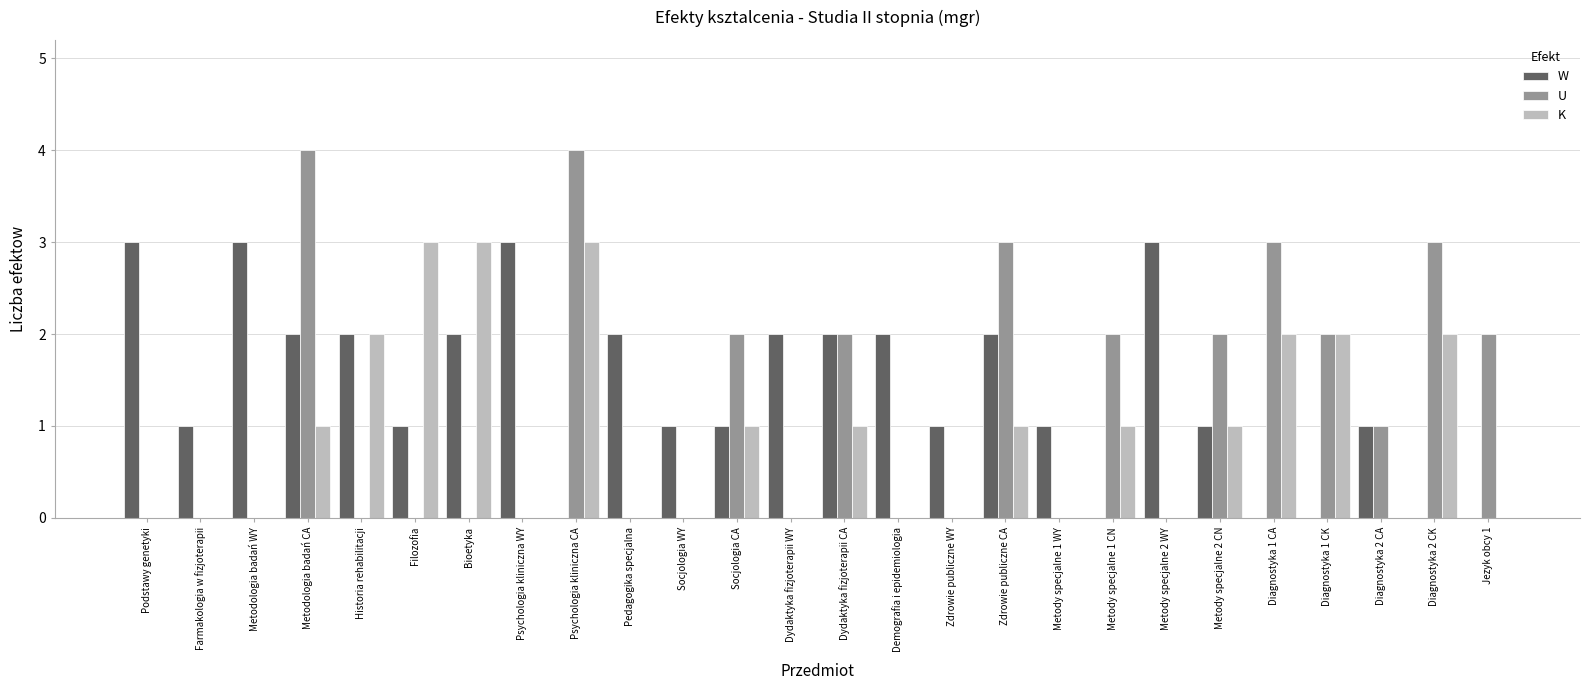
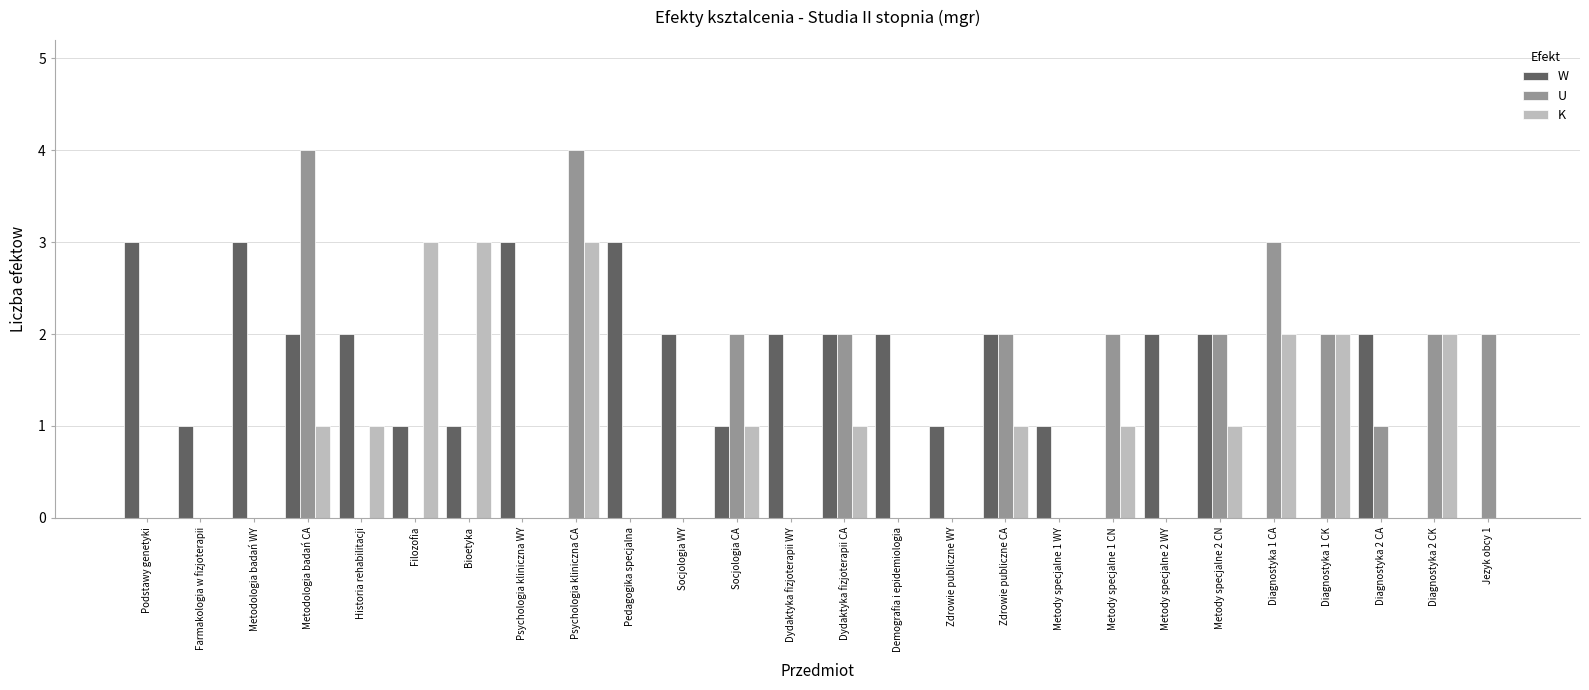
  {
    "W": {
      "Podstawy genetyki": 3,
      "Farmakologia w fizjoterapii": 1,
      "Metodologia badań WY": 3,
      "Metodologia badań CA": 2,
      "Historia rehabilitacji": 2,
      "Filozofia": 1,
-     "Bioetyka": 2,
+     "Bioetyka": 1,
      "Psychologia kliniczna WY": 3,
      "Psychologia kliniczna CA": 0,
-     "Pedagogika specjalna": 2,
-     "Socjologia WY": 1,
+     "Pedagogika specjalna": 3,
+     "Socjologia WY": 2,
      "Socjologia CA": 1,
      "Dydaktyka fizjoterapii WY": 2,
      "Dydaktyka fizjoterapii CA": 2,
      "Demografia i epidemiologia": 2,
      "Zdrowie publiczne WY": 1,
      "Zdrowie publiczne CA": 2,
      "Metody specjalne 1 WY": 1,
      "Metody specjalne 1 CN": 0,
-     "Metody specjalne 2 WY": 3,
-     "Metody specjalne 2 CN": 1,
+     "Metody specjalne 2 WY": 2,
+     "Metody specjalne 2 CN": 2,
      "Diagnostyka 1 CA": 0,
      "Diagnostyka 1 CK": 0,
-     "Diagnostyka 2 CA": 1,
+     "Diagnostyka 2 CA": 2,
      "Diagnostyka 2 CK": 0,
      "Jezyk obcy 1": 0
    },
    "U": {
      "Podstawy genetyki": 0,
      "Farmakologia w fizjoterapii": 0,
      "Metodologia badań WY": 0,
      "Metodologia badań CA": 4,
      "Historia rehabilitacji": 0,
      "Filozofia": 0,
      "Bioetyka": 0,
      "Psychologia kliniczna WY": 0,
      "Psychologia kliniczna CA": 4,
      "Pedagogika specjalna": 0,
      "Socjologia WY": 0,
      "Socjologia CA": 2,
      "Dydaktyka fizjoterapii WY": 0,
      "Dydaktyka fizjoterapii CA": 2,
      "Demografia i epidemiologia": 0,
      "Zdrowie publiczne WY": 0,
-     "Zdrowie publiczne CA": 3,
+     "Zdrowie publiczne CA": 2,
      "Metody specjalne 1 WY": 0,
      "Metody specjalne 1 CN": 2,
      "Metody specjalne 2 WY": 0,
      "Metody specjalne 2 CN": 2,
      "Diagnostyka 1 CA": 3,
      "Diagnostyka 1 CK": 2,
      "Diagnostyka 2 CA": 1,
-     "Diagnostyka 2 CK": 3,
+     "Diagnostyka 2 CK": 2,
      "Jezyk obcy 1": 2
    },
    "K": {
      "Podstawy genetyki": 0,
      "Farmakologia w fizjoterapii": 0,
      "Metodologia badań WY": 0,
      "Metodologia badań CA": 1,
-     "Historia rehabilitacji": 2,
+     "Historia rehabilitacji": 1,
      "Filozofia": 3,
      "Bioetyka": 3,
      "Psychologia kliniczna WY": 0,
      "Psychologia kliniczna CA": 3,
      "Pedagogika specjalna": 0,
      "Socjologia WY": 0,
      "Socjologia CA": 1,
      "Dydaktyka fizjoterapii WY": 0,
      "Dydaktyka fizjoterapii CA": 1,
      "Demografia i epidemiologia": 0,
      "Zdrowie publiczne WY": 0,
      "Zdrowie publiczne CA": 1,
      "Metody specjalne 1 WY": 0,
      "Metody specjalne 1 CN": 1,
      "Metody specjalne 2 WY": 0,
      "Metody specjalne 2 CN": 1,
      "Diagnostyka 1 CA": 2,
      "Diagnostyka 1 CK": 2,
      "Diagnostyka 2 CA": 0,
      "Diagnostyka 2 CK": 2,
      "Jezyk obcy 1": 0
    }
  }
